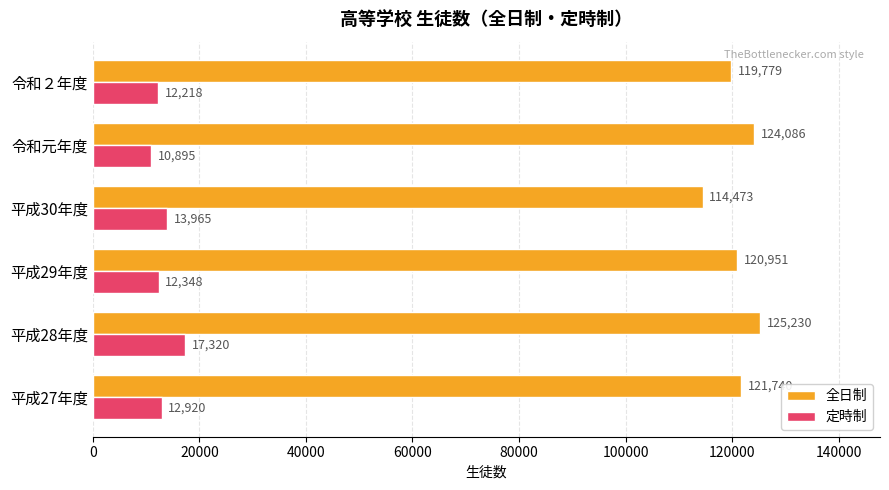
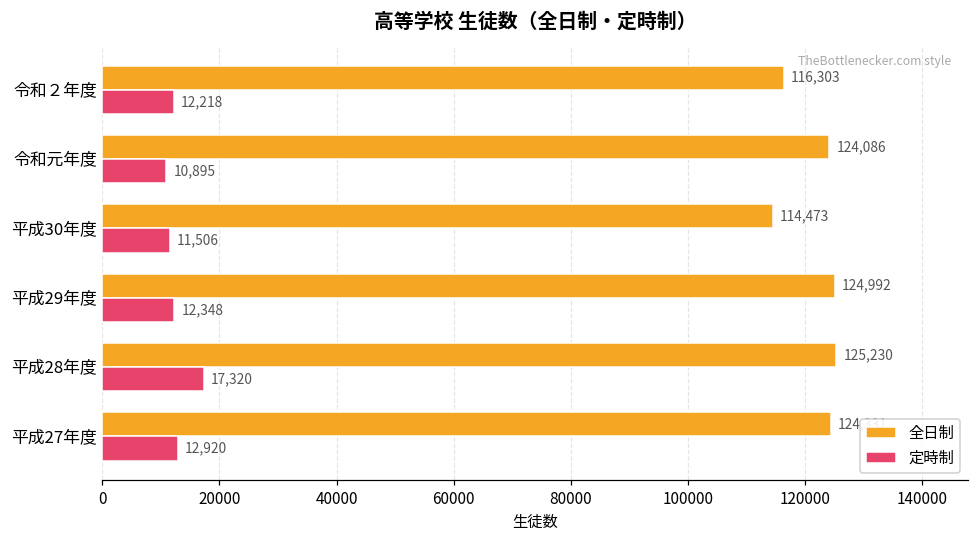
  {
    "全日制": {
-     "令和２年度": "119,779",
+     "令和２年度": "116,303",
      "令和元年度": "124,086",
      "平成30年度": "114,473",
-     "平成29年度": "120,951",
+     "平成29年度": "124,992",
      "平成28年度": "125,230",
-     "平成27年度": "122000"
+     "平成27年度": "124000"
    },
    "定時制": {
      "令和２年度": "12,218",
      "令和元年度": "10,895",
-     "平成30年度": "13,965",
+     "平成30年度": "11,506",
      "平成29年度": "12,348",
      "平成28年度": "17,320",
      "平成27年度": "12,920"
    }
  }
